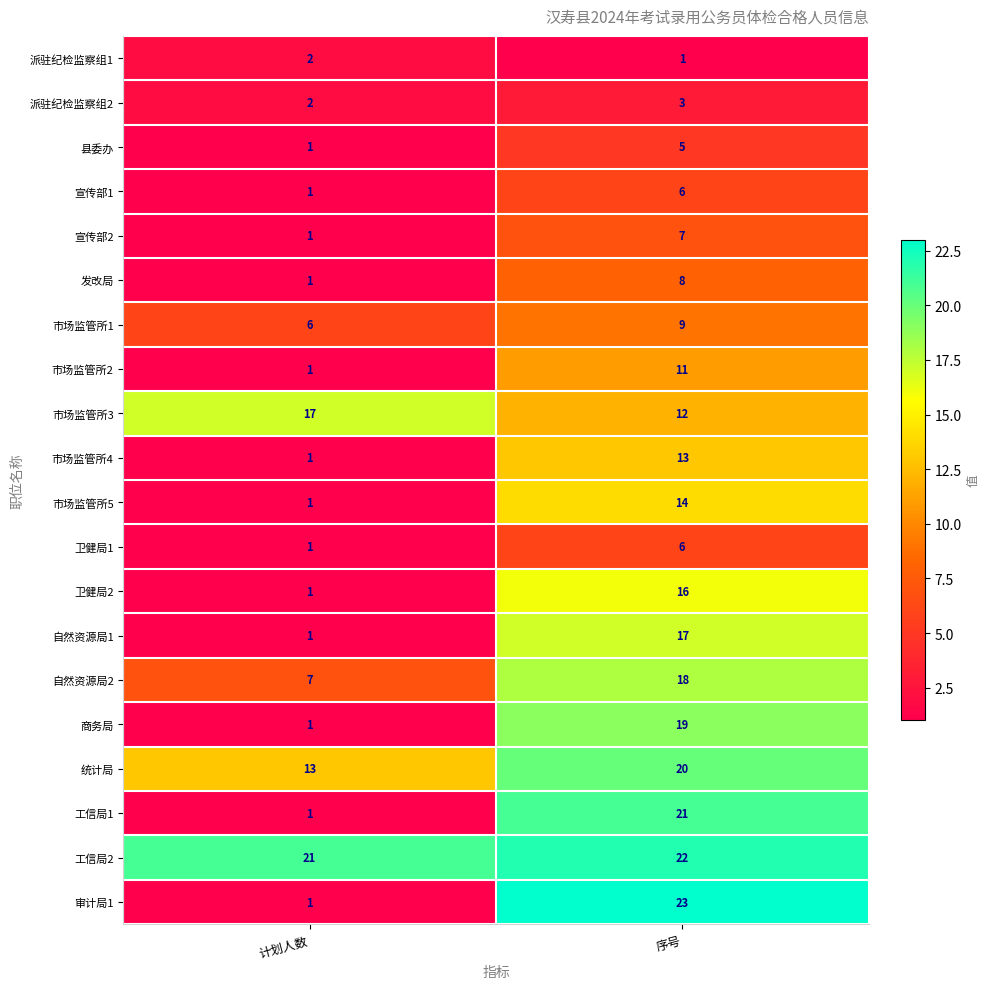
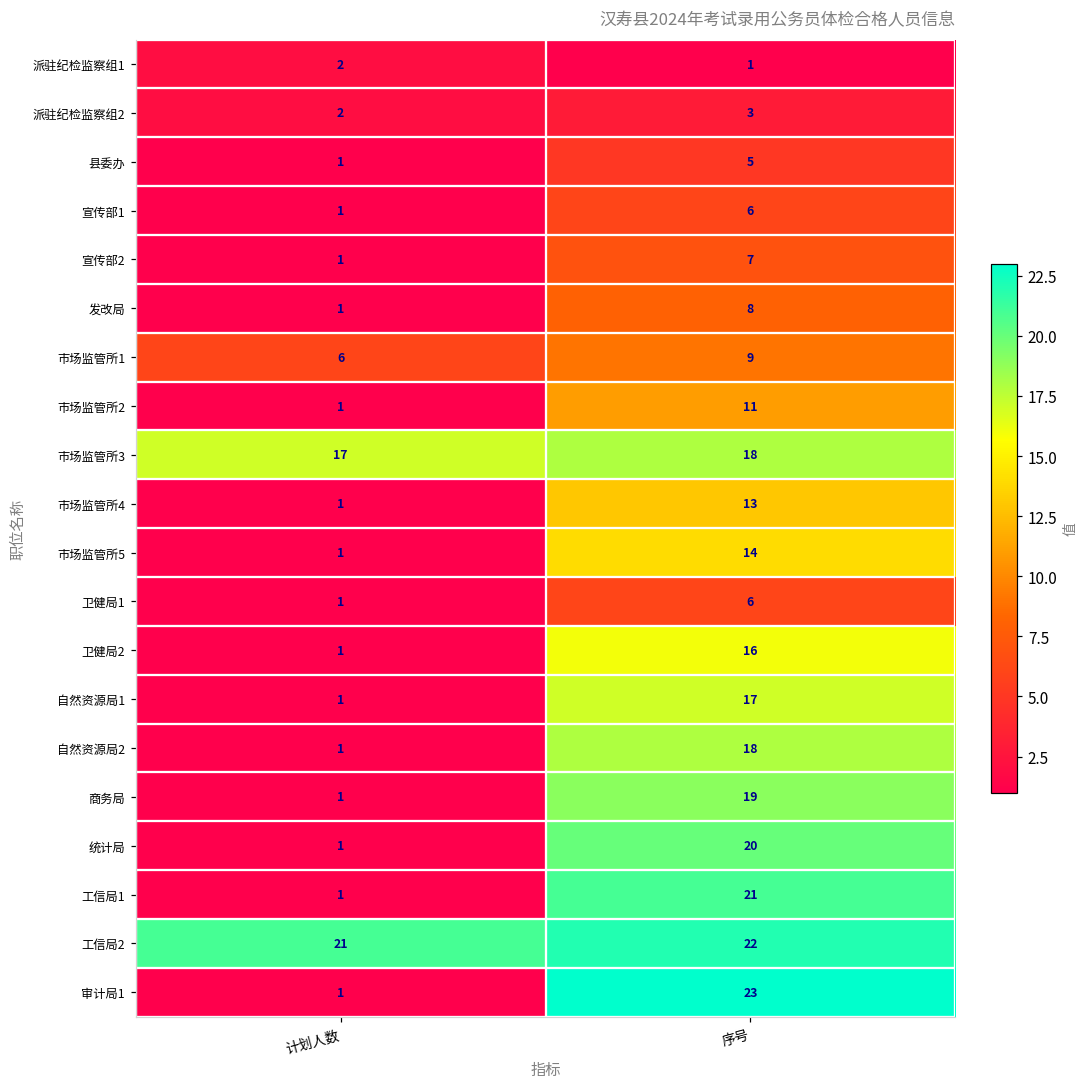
  {
    "派驻纪检监察组1": {
      "计划人数": 2,
      "序号": 1
    },
    "派驻纪检监察组2": {
      "计划人数": 2,
      "序号": 3
    },
    "县委办": {
      "计划人数": 1,
      "序号": 5
    },
    "宣传部1": {
      "计划人数": 1,
      "序号": 6
    },
    "宣传部2": {
      "计划人数": 1,
      "序号": 7
    },
    "发改局": {
      "计划人数": 1,
      "序号": 8
    },
    "市场监管所1": {
      "计划人数": 6,
      "序号": 9
    },
    "市场监管所2": {
      "计划人数": 1,
      "序号": 11
    },
    "市场监管所3": {
      "计划人数": 17,
-     "序号": 12
+     "序号": 18
    },
    "市场监管所4": {
      "计划人数": 1,
      "序号": 13
    },
    "市场监管所5": {
      "计划人数": 1,
      "序号": 14
    },
    "卫健局1": {
      "计划人数": 1,
      "序号": 6
    },
    "卫健局2": {
      "计划人数": 1,
      "序号": 16
    },
    "自然资源局1": {
      "计划人数": 1,
      "序号": 17
    },
    "自然资源局2": {
-     "计划人数": 7,
+     "计划人数": 1,
      "序号": 18
    },
    "商务局": {
      "计划人数": 1,
      "序号": 19
    },
    "统计局": {
-     "计划人数": 13,
+     "计划人数": 1,
      "序号": 20
    },
    "工信局1": {
      "计划人数": 1,
      "序号": 21
    },
    "工信局2": {
      "计划人数": 21,
      "序号": 22
    },
    "审计局1": {
      "计划人数": 1,
      "序号": 23
    }
  }
